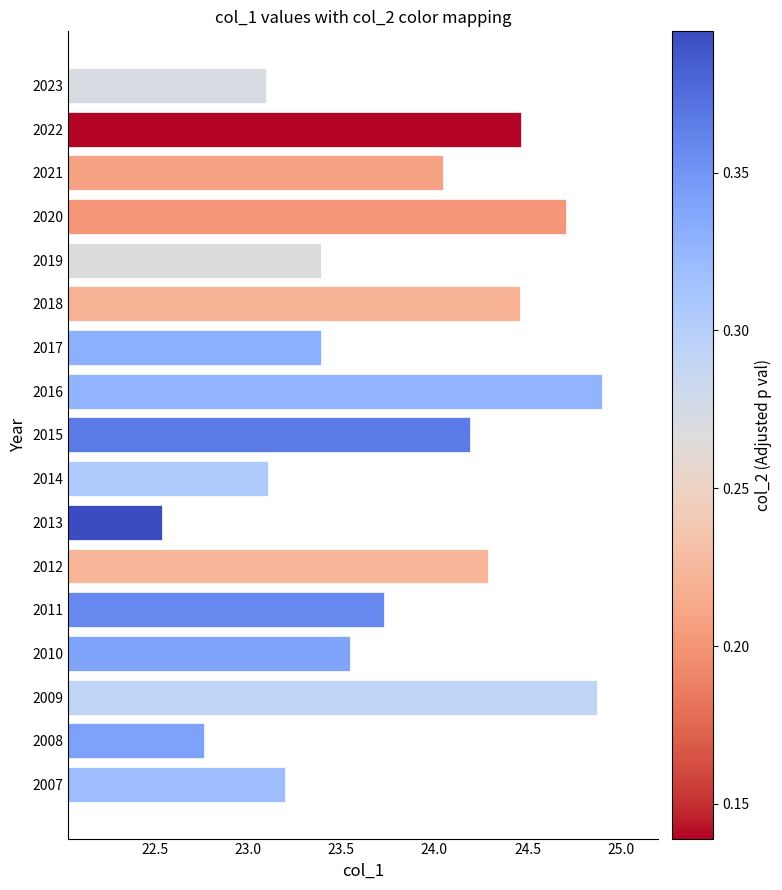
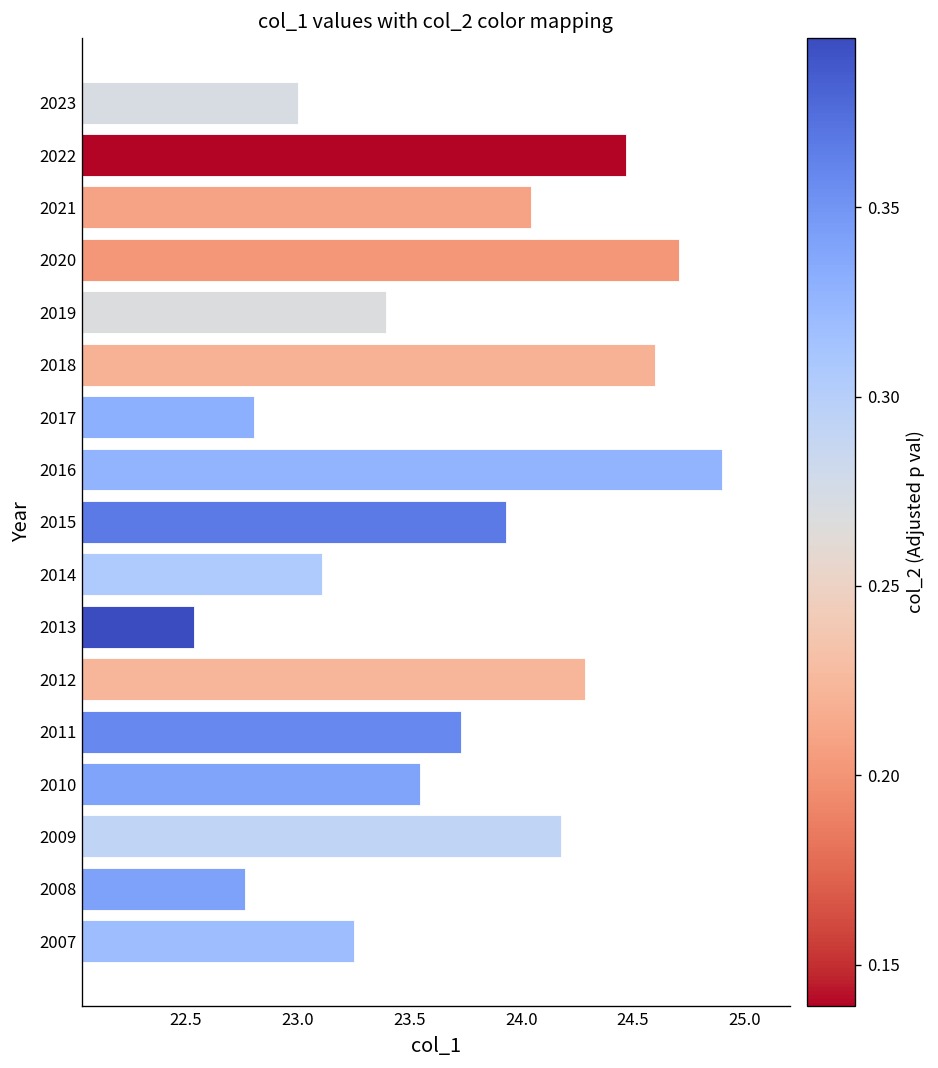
  {
-   "2023": 23.10,
+   "2023": 23.00,
    "2022": 24.47,
    "2021": 24.05,
    "2020": 24.71,
    "2019": 23.39,
-   "2018": 24.46,
-   "2017": 23.39,
+   "2018": 24.60,
+   "2017": 22.80,
    "2016": 24.90,
-   "2015": 24.19,
+   "2015": 23.93,
    "2014": 23.11,
    "2013": 22.54,
    "2012": 24.29,
    "2011": 23.73,
    "2010": 23.55,
-   "2009": 24.88,
+   "2009": 24.18,
    "2008": 22.76,
-   "2007": 23.20
+   "2007": 23.25
  }
